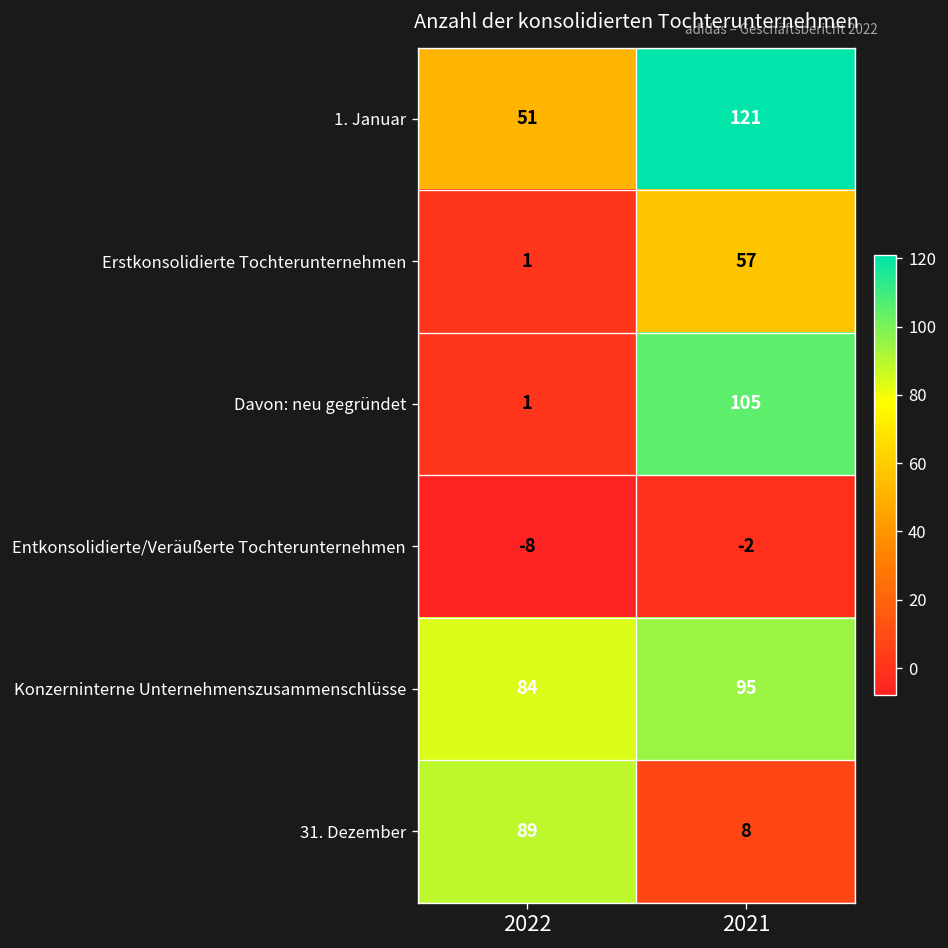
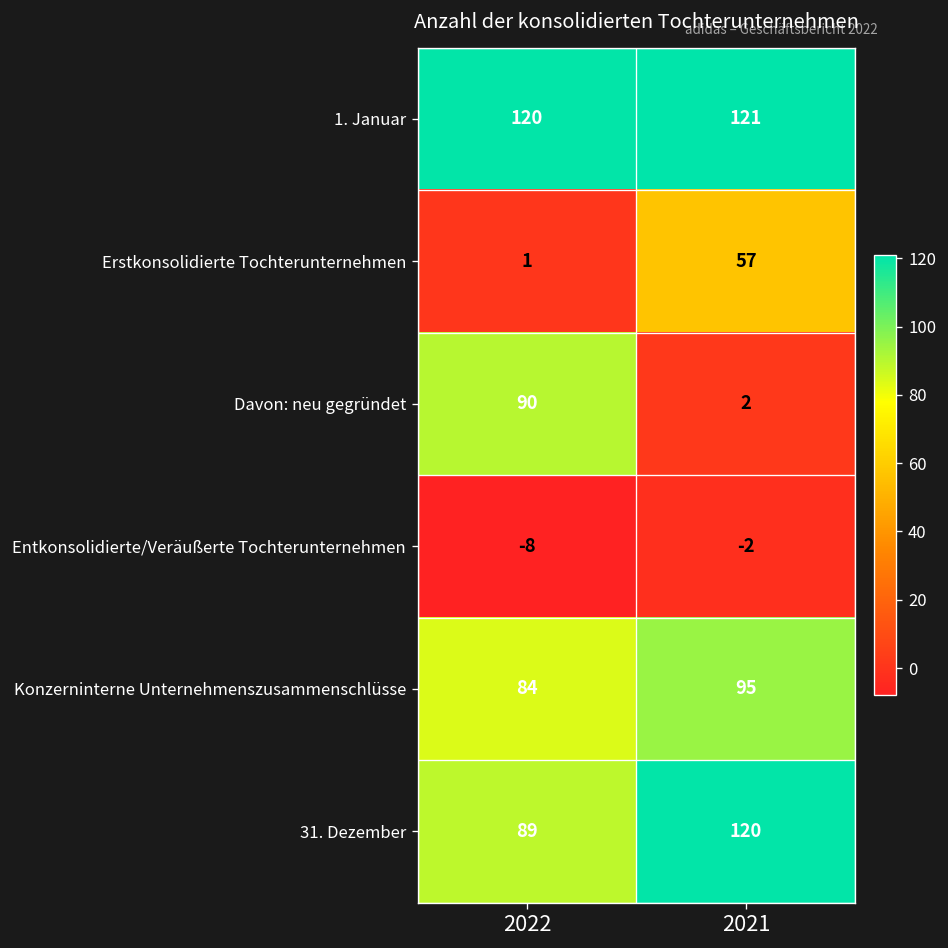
  {
    "1. Januar": {
-     "2022": 51,
+     "2022": 120,
      "2021": 121
    },
    "Erstkonsolidierte Tochterunternehmen": {
      "2022": 1,
      "2021": 57
    },
    "Davon: neu gegründet": {
-     "2022": 1,
-     "2021": 105
+     "2022": 90,
+     "2021": 2
    },
    "Entkonsolidierte/Veräußerte Tochterunternehmen": {
      "2022": -8,
      "2021": -2
    },
    "Konzerninterne Unternehmenszusammenschlüsse": {
      "2022": 84,
      "2021": 95
    },
    "31. Dezember": {
      "2022": 89,
-     "2021": 8
+     "2021": 120
    }
  }
